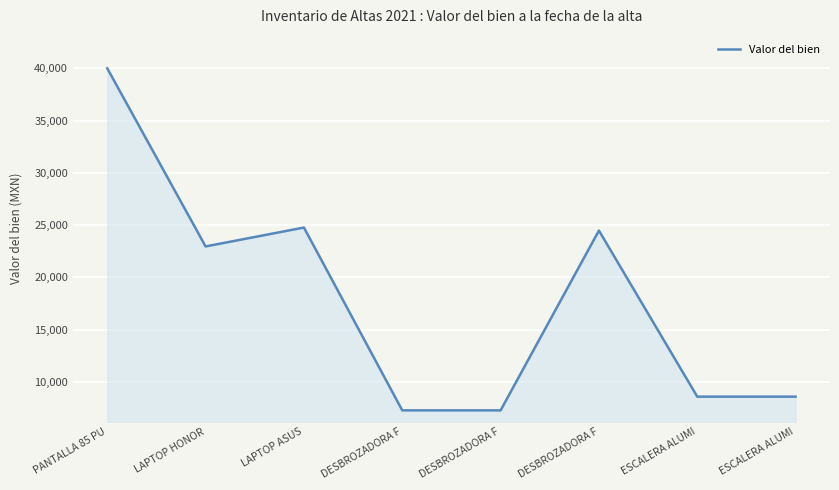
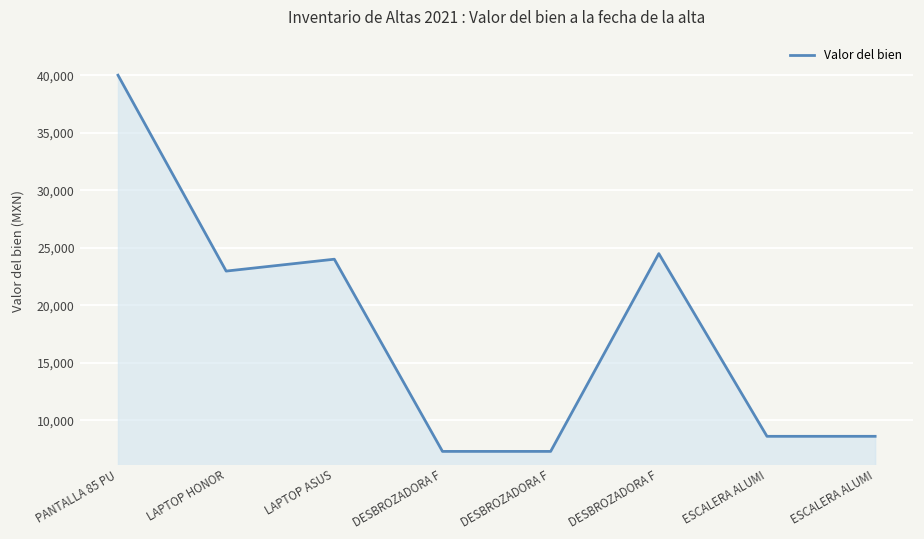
  {
    "PANTALLA 85 PU": "40,000",
    "LAPTOP HONOR": "23,000",
-   "LAPTOP ASUS": "24,800"
+   "LAPTOP ASUS": "24,000"
  }
